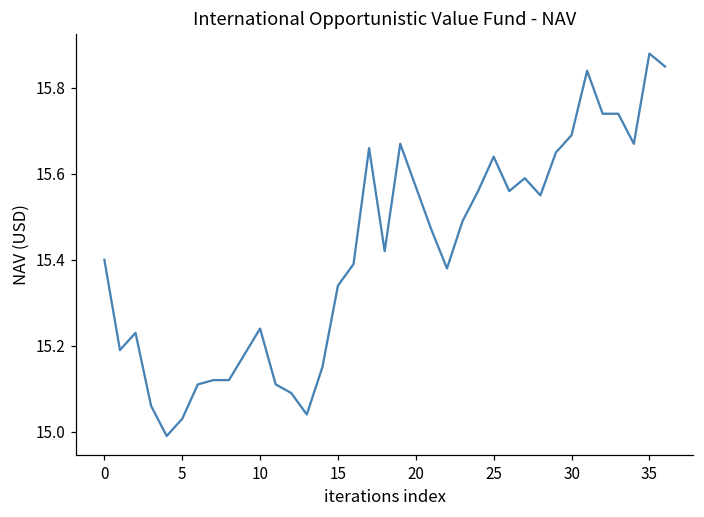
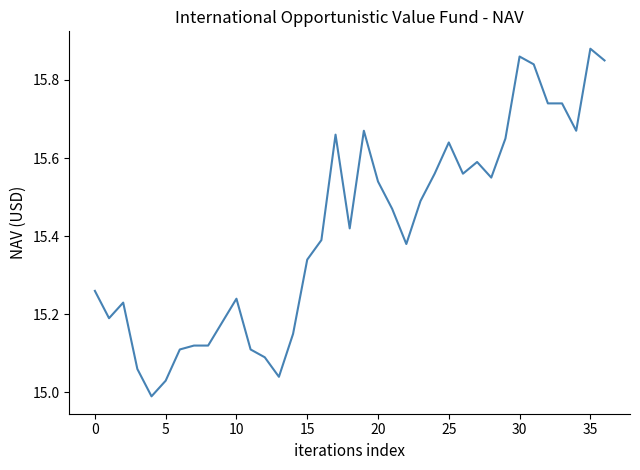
  {
-   "0": 15.40,
+   "0": 15.26,
    "5": 15.03,
    "10": 15.24,
    "15": 15.34,
-   "20": 15.57,
+   "20": 15.54,
    "25": 15.64,
-   "30": 15.69,
+   "30": 15.86,
    "35": 15.88
  }
